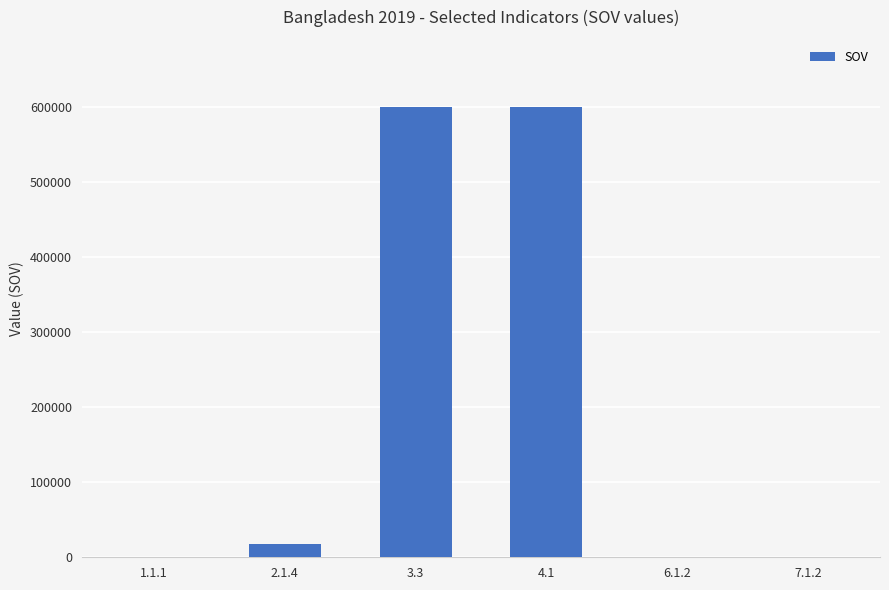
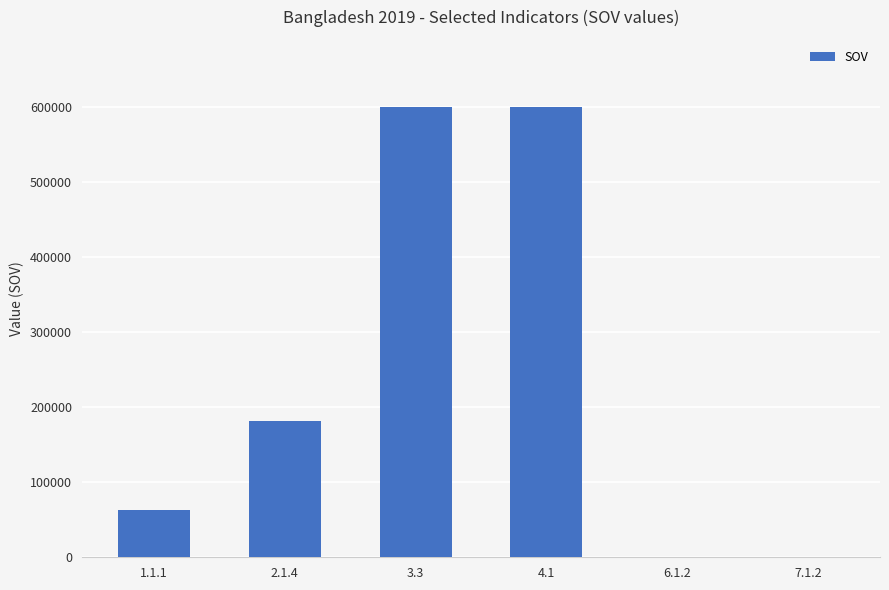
  {
-   "1.1.1": 0,
-   "2.1.4": 20000,
+   "1.1.1": 60000,
+   "2.1.4": 180000,
    "3.3": 600000,
    "4.1": 600000
  }
